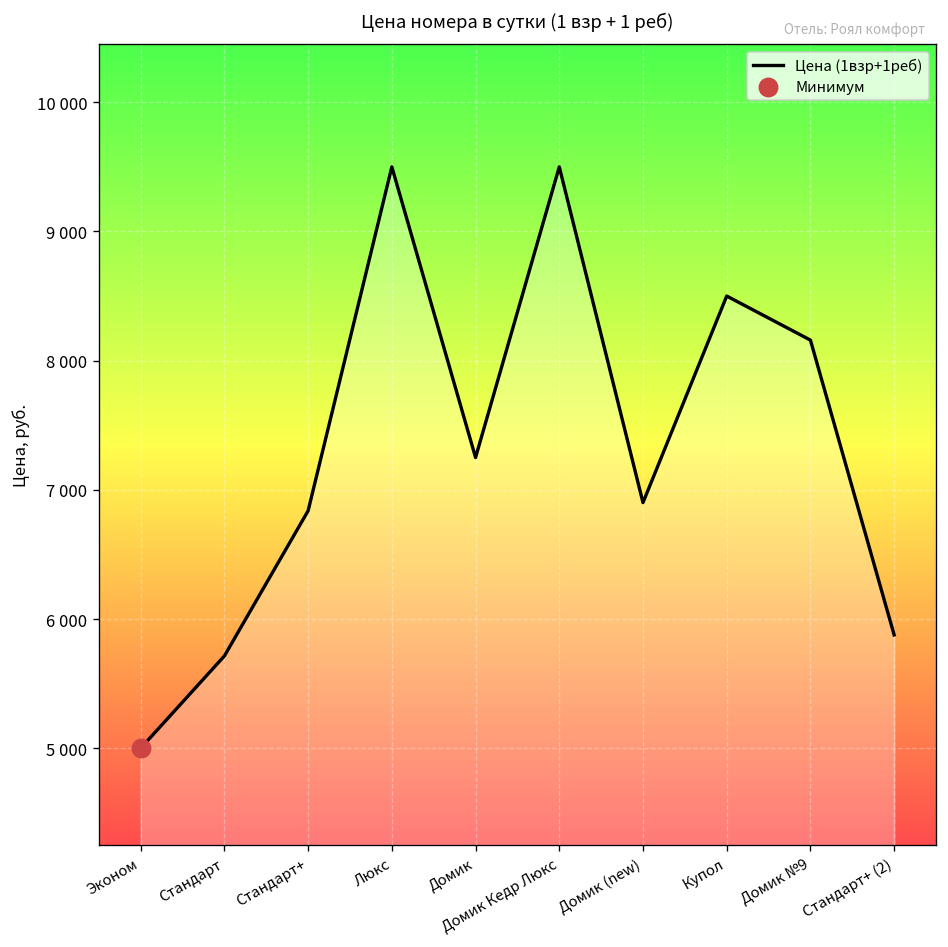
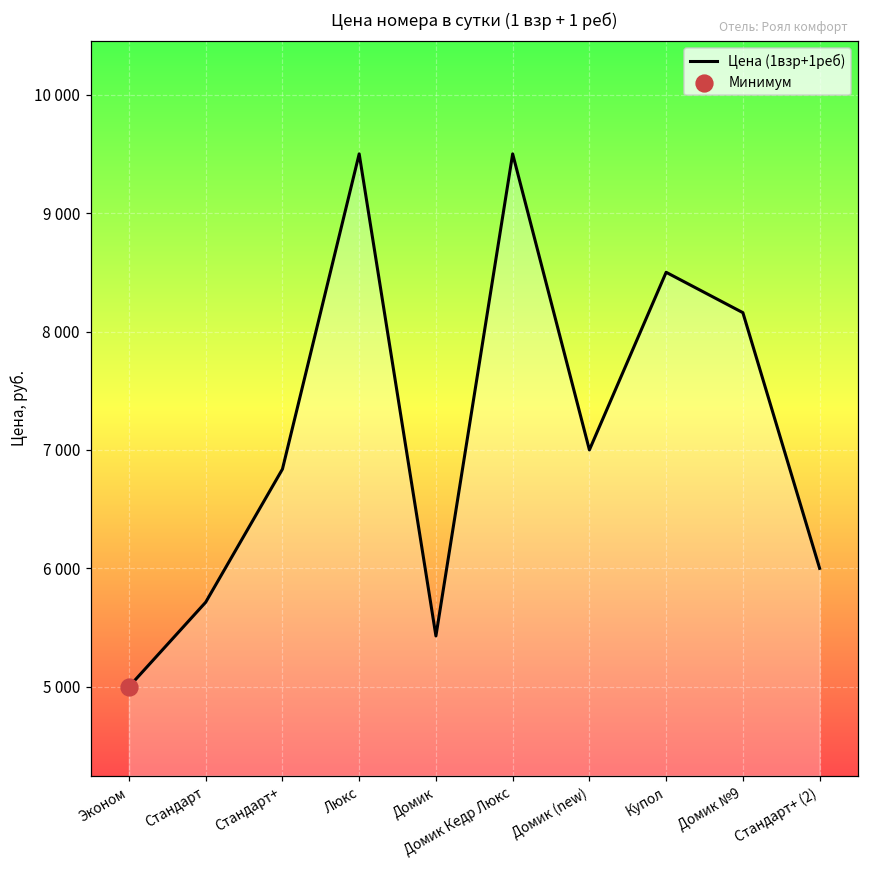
  {
    "Цена (1взр+1реб)": {
      "Стандарт": 5710,
      "Стандарт+": 6840,
      "Люкс": 9500,
-     "Домик": 7250,
+     "Домик": 5430,
      "Домик Кедр Люкс": 9500,
-     "Домик (new)": 6900,
+     "Домик (new)": 7000,
      "Купол": 8500,
      "Домик №9": 8160,
-     "Стандарт+ (2)": 5880
+     "Стандарт+ (2)": 6000
    }
  }
